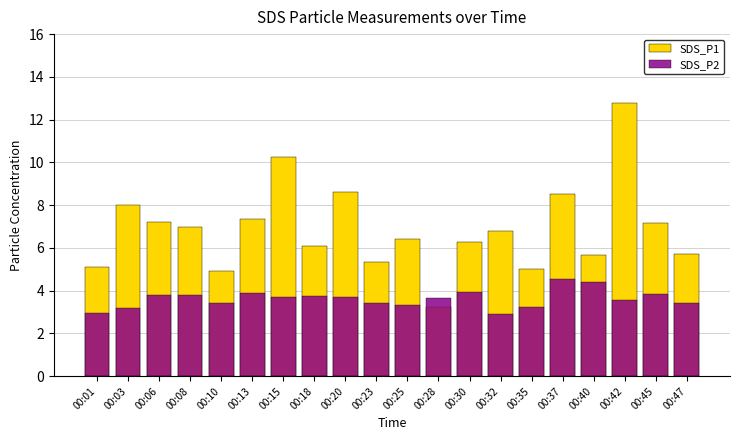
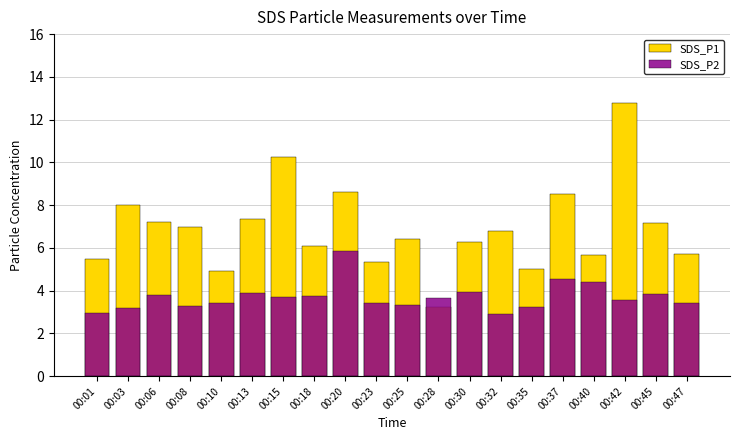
  {
    "SDS_P1": {
-     "00:01": 5.1,
+     "00:01": 5.5,
      "00:03": 8.0,
      "00:06": 7.2,
      "00:08": 7.0,
      "00:10": 4.9,
      "00:13": 7.4,
      "00:15": 10.2,
      "00:18": 6.1,
      "00:20": 8.6,
      "00:23": 5.3,
      "00:25": 6.4,
      "00:30": 6.3,
      "00:32": 6.8,
      "00:35": 5.0,
      "00:37": 8.5,
      "00:40": 5.7,
      "00:42": 12.8,
      "00:45": 7.2,
      "00:47": 5.7
    },
    "SDS_P2": {
-     "00:08": 3.8,
-     "00:20": 3.7,
+     "00:08": 3.3,
+     "00:20": 5.9,
      "00:28": 3.7
    }
  }
